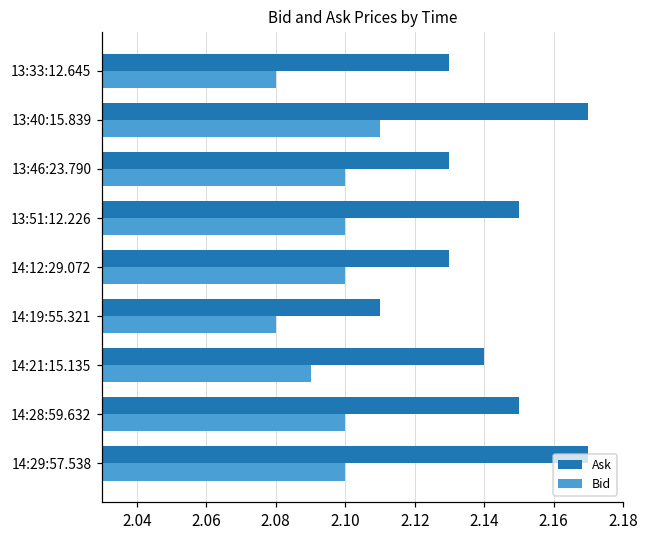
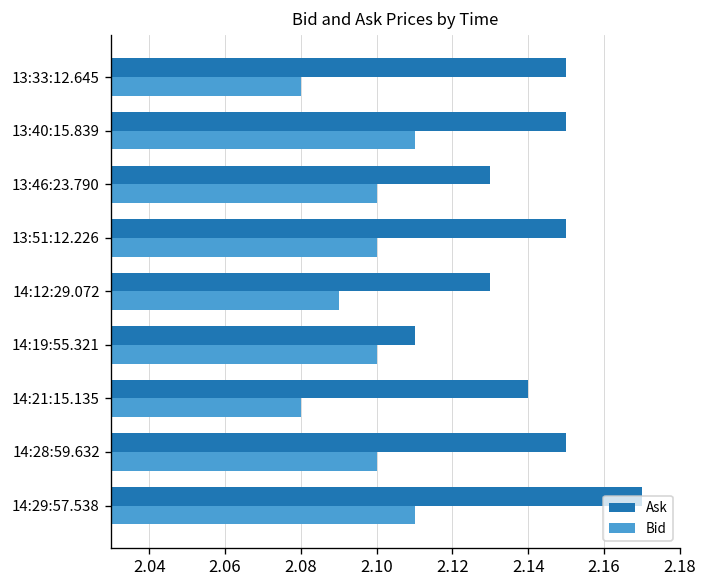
  {
    "Ask": {
-     "13:33:12.645": 2.13,
-     "13:40:15.839": 2.17,
+     "13:33:12.645": 2.15,
+     "13:40:15.839": 2.15,
      "13:46:23.790": 2.13,
      "13:51:12.226": 2.15,
      "14:12:29.072": 2.13,
      "14:19:55.321": 2.11,
      "14:21:15.135": 2.14,
      "14:28:59.632": 2.15,
      "14:29:57.538": 2.17
    },
    "Bid": {
      "13:33:12.645": 2.08,
      "13:40:15.839": 2.11,
      "13:46:23.790": 2.10,
      "13:51:12.226": 2.10,
-     "14:12:29.072": 2.10,
-     "14:19:55.321": 2.08,
-     "14:21:15.135": 2.09,
+     "14:12:29.072": 2.09,
+     "14:19:55.321": 2.10,
+     "14:21:15.135": 2.08,
      "14:28:59.632": 2.10,
-     "14:29:57.538": 2.10
+     "14:29:57.538": 2.11
    }
  }
